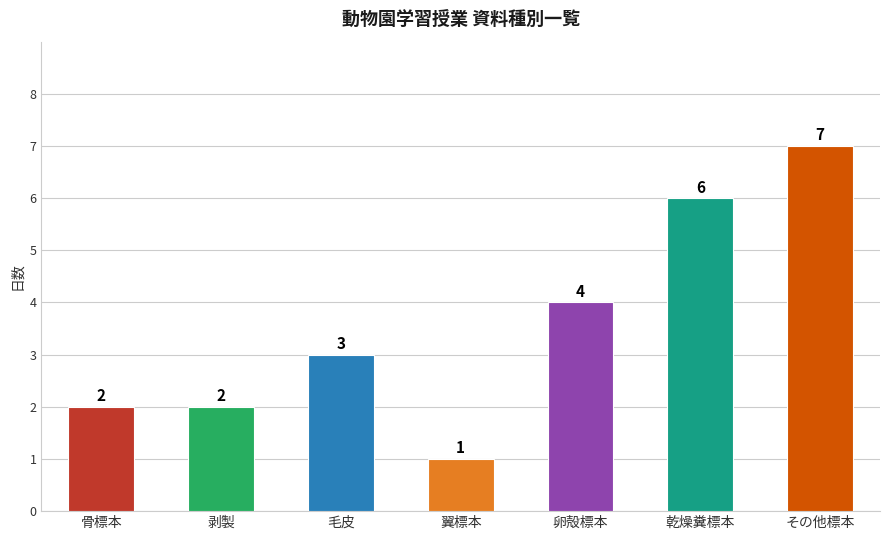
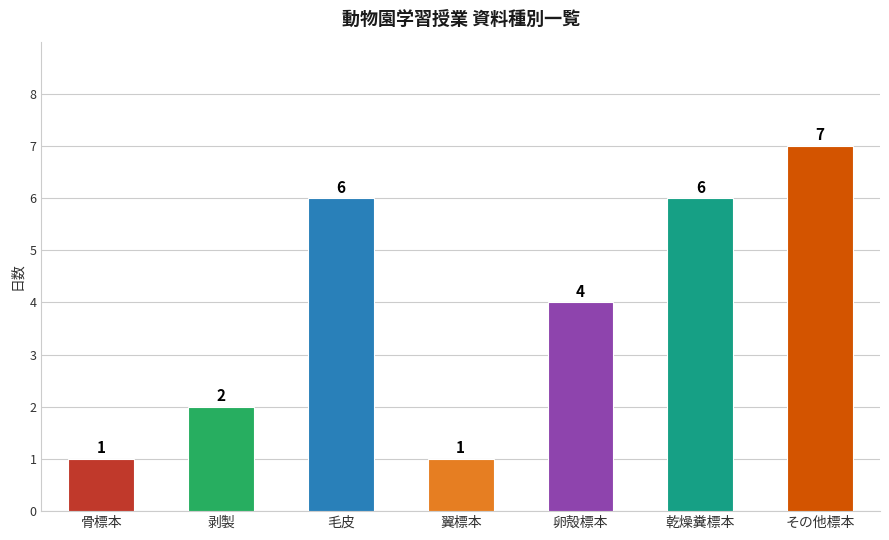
  {
-   "骨標本": 2,
+   "骨標本": 1,
    "剥製": 2,
-   "毛皮": 3,
+   "毛皮": 6,
    "翼標本": 1,
    "卵殻標本": 4,
    "乾燥糞標本": 6,
    "その他標本": 7
  }
